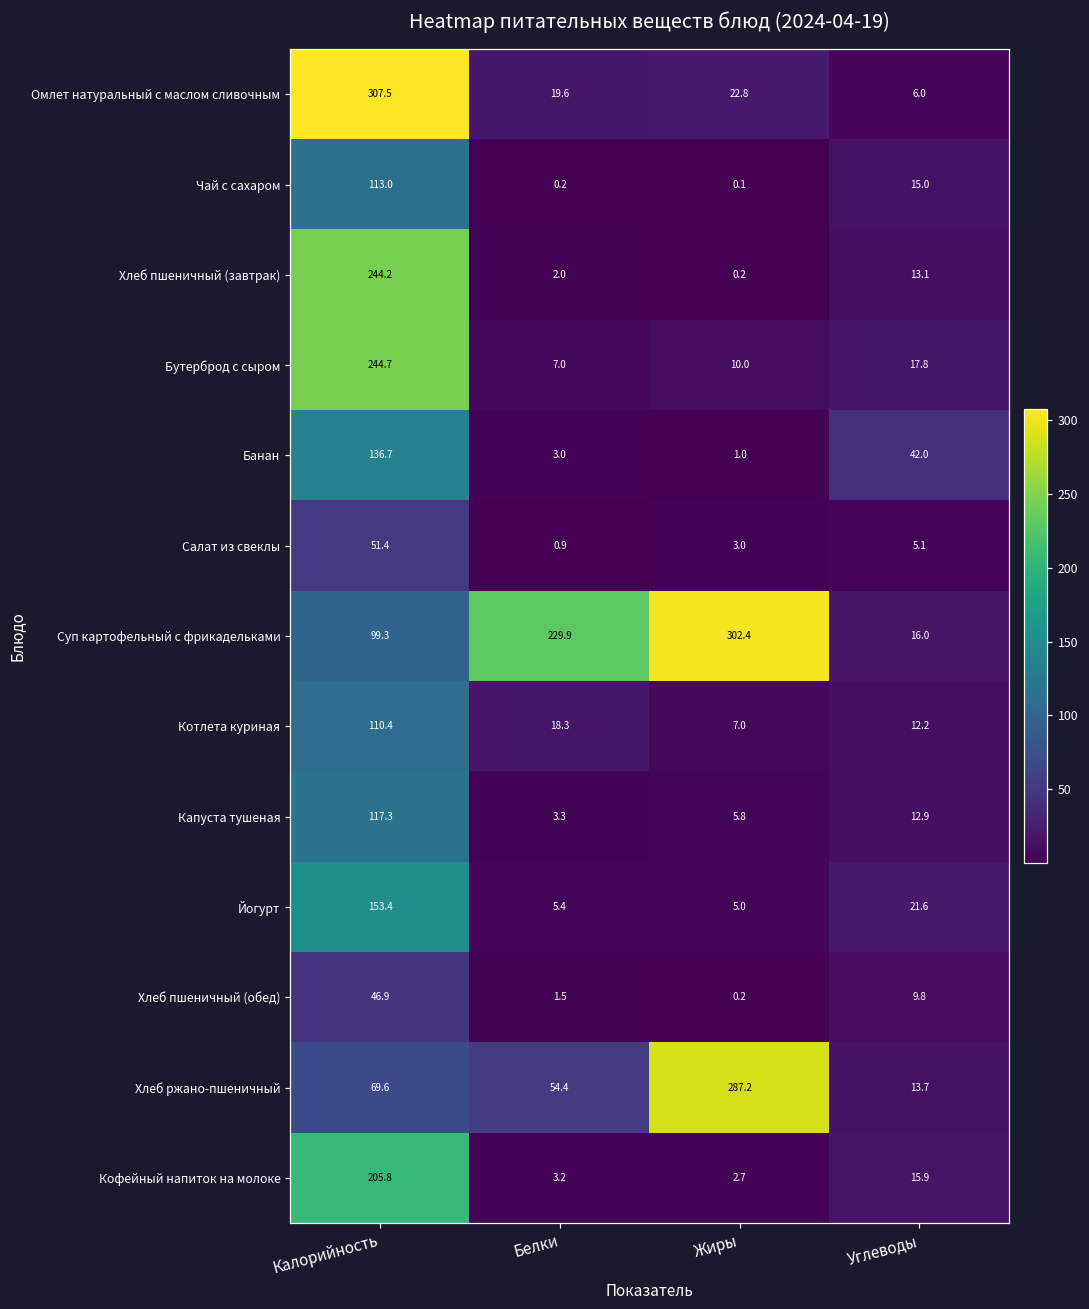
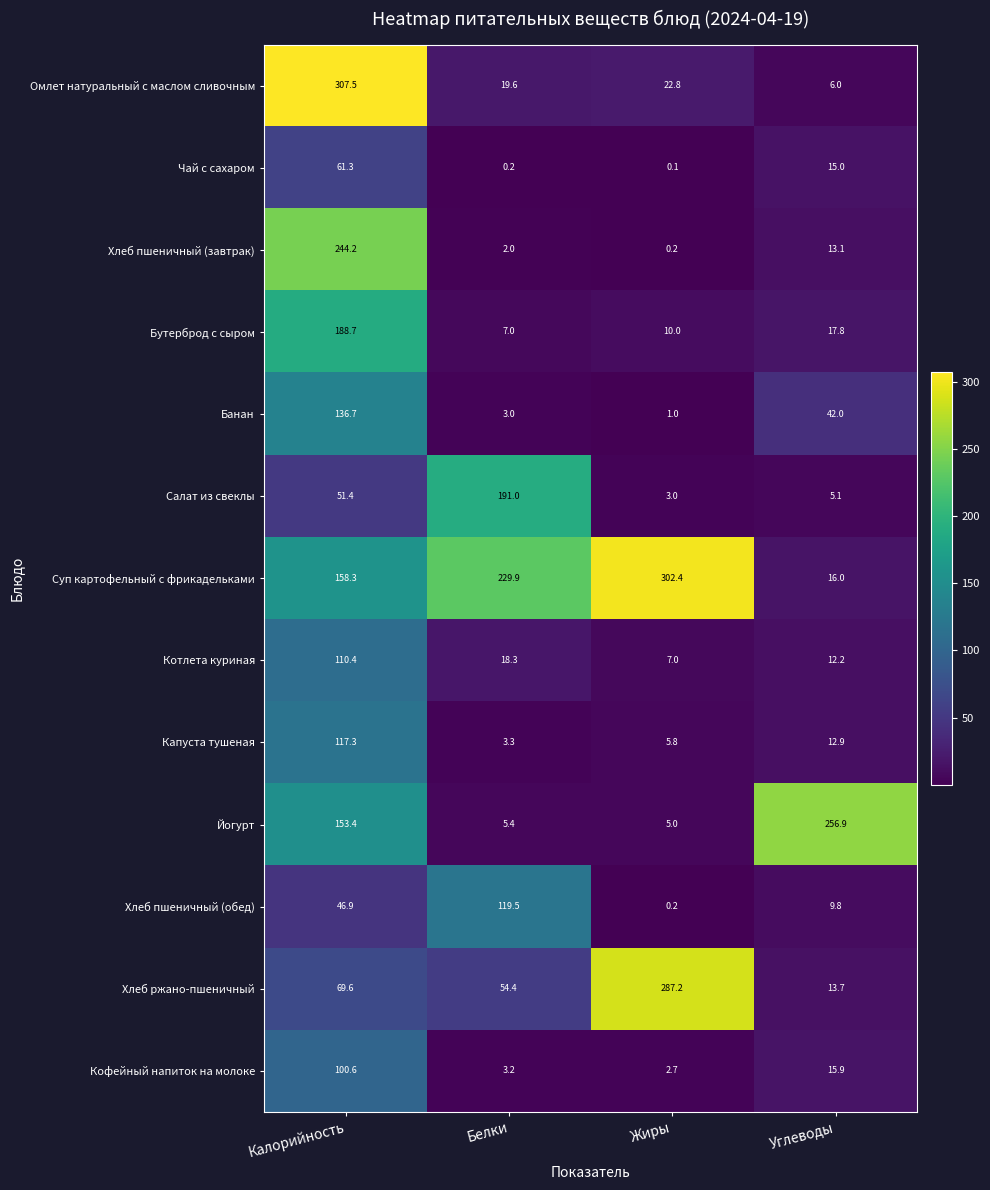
  {
    "Омлет натуральный с маслом сливочным": {
      "Калорийность": 307.5,
      "Белки": 19.6,
      "Жиры": 22.8,
      "Углеводы": 6.0
    },
    "Чай с сахаром": {
-     "Калорийность": 113.0,
+     "Калорийность": 61.3,
      "Белки": 0.2,
      "Жиры": 0.1,
      "Углеводы": 15.0
    },
    "Хлеб пшеничный (завтрак)": {
      "Калорийность": 244.2,
      "Белки": 2.0,
      "Жиры": 0.2,
      "Углеводы": 13.1
    },
    "Бутерброд с сыром": {
-     "Калорийность": 244.7,
+     "Калорийность": 188.7,
      "Белки": 7.0,
      "Жиры": 10.0,
      "Углеводы": 17.8
    },
    "Банан": {
      "Калорийность": 136.7,
      "Белки": 3.0,
      "Жиры": 1.0,
      "Углеводы": 42.0
    },
    "Салат из свеклы": {
      "Калорийность": 51.4,
-     "Белки": 0.9,
+     "Белки": 191.0,
      "Жиры": 3.0,
      "Углеводы": 5.1
    },
    "Суп картофельный с фрикадельками": {
-     "Калорийность": 99.3,
+     "Калорийность": 158.3,
      "Белки": 229.9,
      "Жиры": 302.4,
      "Углеводы": 16.0
    },
    "Котлета куриная": {
      "Калорийность": 110.4,
      "Белки": 18.3,
      "Жиры": 7.0,
      "Углеводы": 12.2
    },
    "Капуста тушеная": {
      "Калорийность": 117.3,
      "Белки": 3.3,
      "Жиры": 5.8,
      "Углеводы": 12.9
    },
    "Йогурт": {
      "Калорийность": 153.4,
      "Белки": 5.4,
      "Жиры": 5.0,
-     "Углеводы": 21.6
+     "Углеводы": 256.9
    },
    "Хлеб пшеничный (обед)": {
      "Калорийность": 46.9,
-     "Белки": 1.5,
+     "Белки": 119.5,
      "Жиры": 0.2,
      "Углеводы": 9.8
    },
    "Хлеб ржано-пшеничный": {
      "Калорийность": 69.6,
      "Белки": 54.4,
      "Жиры": 287.2,
      "Углеводы": 13.7
    },
    "Кофейный напиток на молоке": {
-     "Калорийность": 205.8,
+     "Калорийность": 100.6,
      "Белки": 3.2,
      "Жиры": 2.7,
      "Углеводы": 15.9
    }
  }
